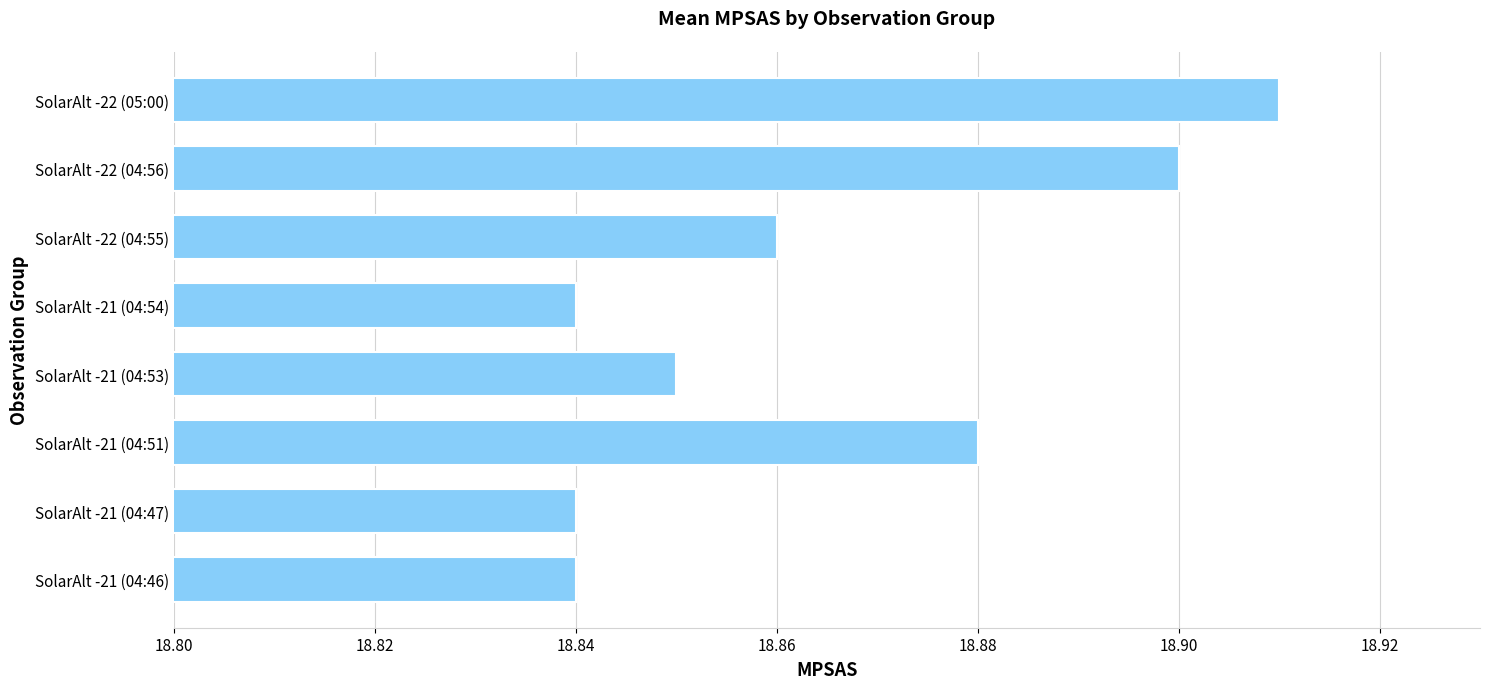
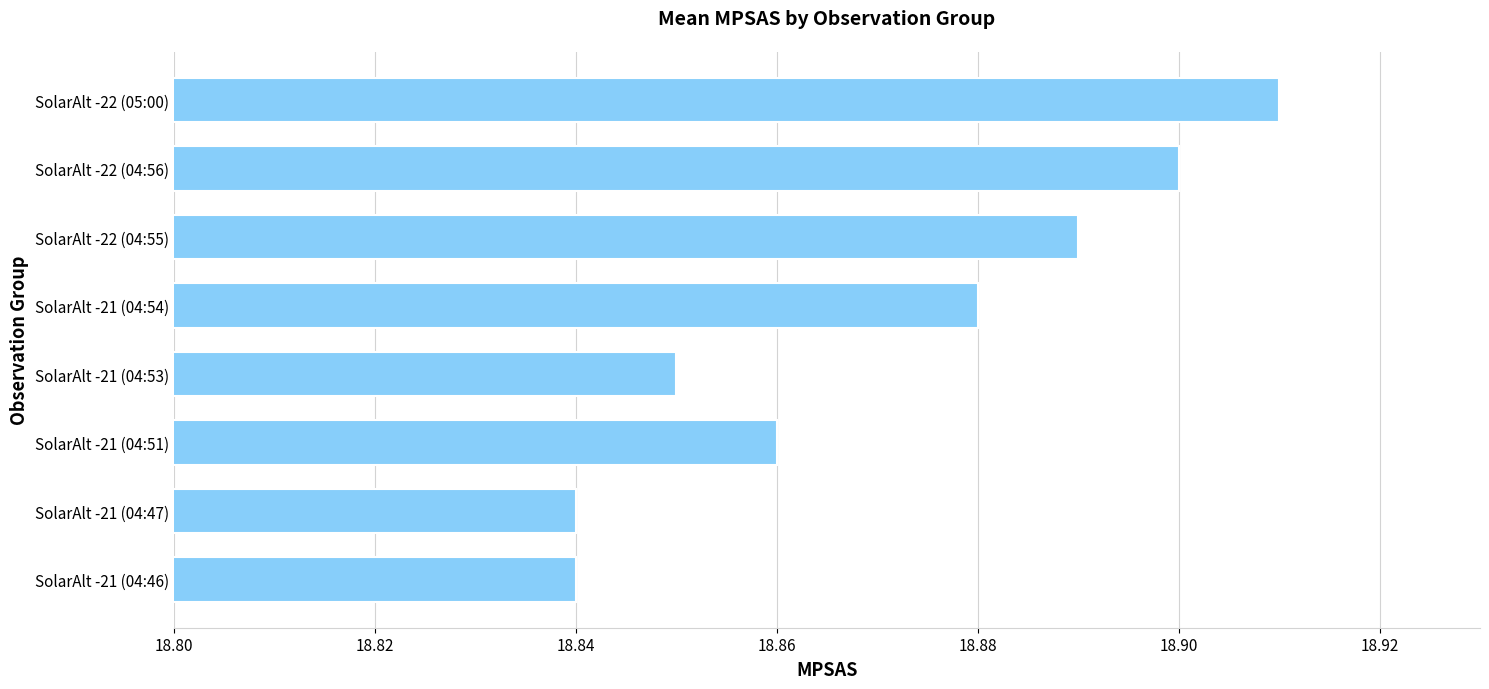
  {
    "SolarAlt -22 (05:00)": 18.91,
    "SolarAlt -22 (04:56)": 18.90,
-   "SolarAlt -22 (04:55)": 18.86,
-   "SolarAlt -21 (04:54)": 18.84,
+   "SolarAlt -22 (04:55)": 18.89,
+   "SolarAlt -21 (04:54)": 18.88,
    "SolarAlt -21 (04:53)": 18.85,
-   "SolarAlt -21 (04:51)": 18.88,
+   "SolarAlt -21 (04:51)": 18.86,
    "SolarAlt -21 (04:47)": 18.84,
    "SolarAlt -21 (04:46)": 18.84
  }
